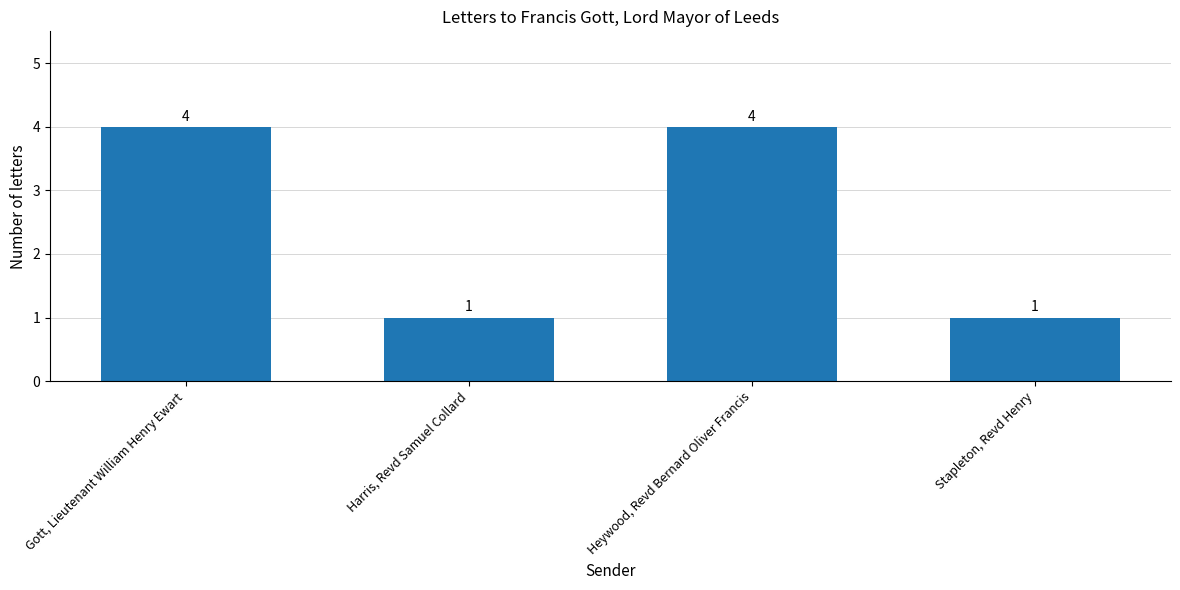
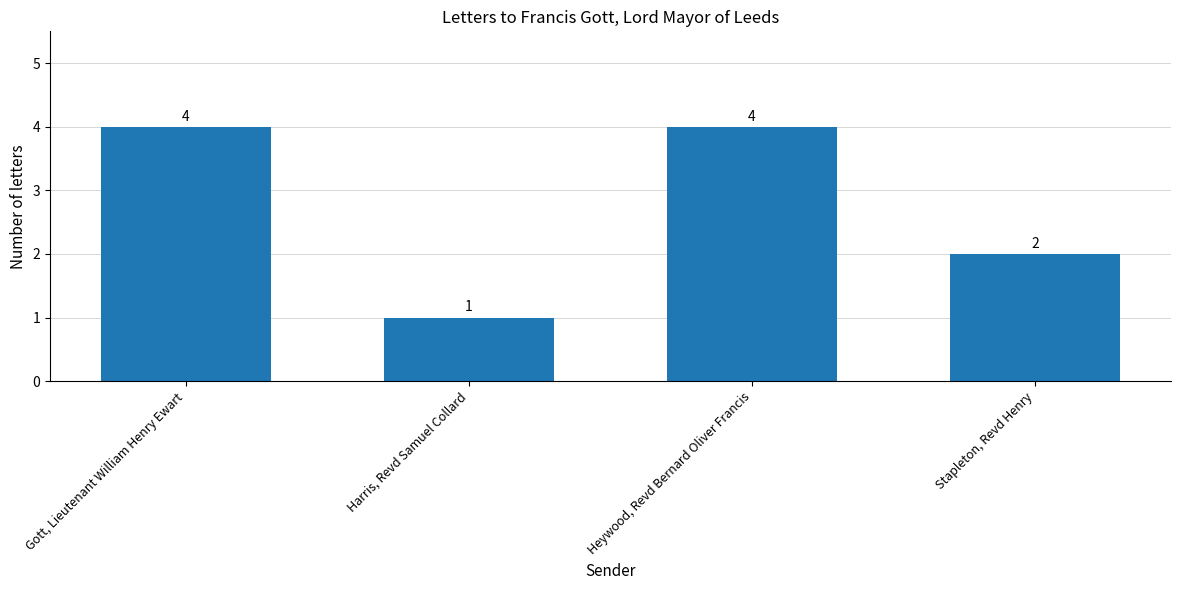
  {
    "Gott, Lieutenant William Henry Ewart": 4,
    "Harris, Revd Samuel Collard": 1,
    "Heywood, Revd Bernard Oliver Francis": 4,
-   "Stapleton, Revd Henry": 1
+   "Stapleton, Revd Henry": 2
  }
